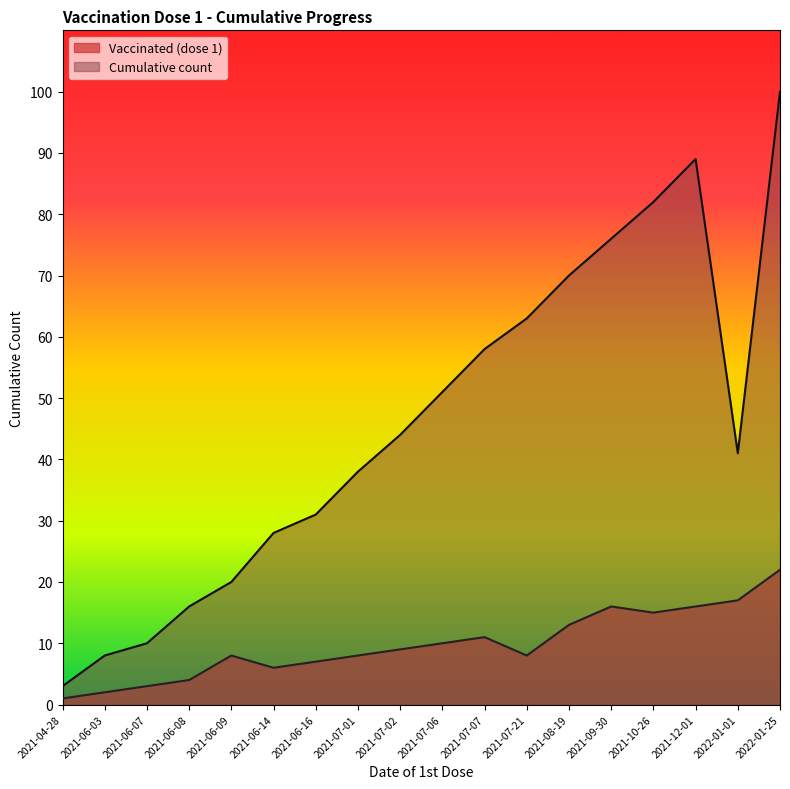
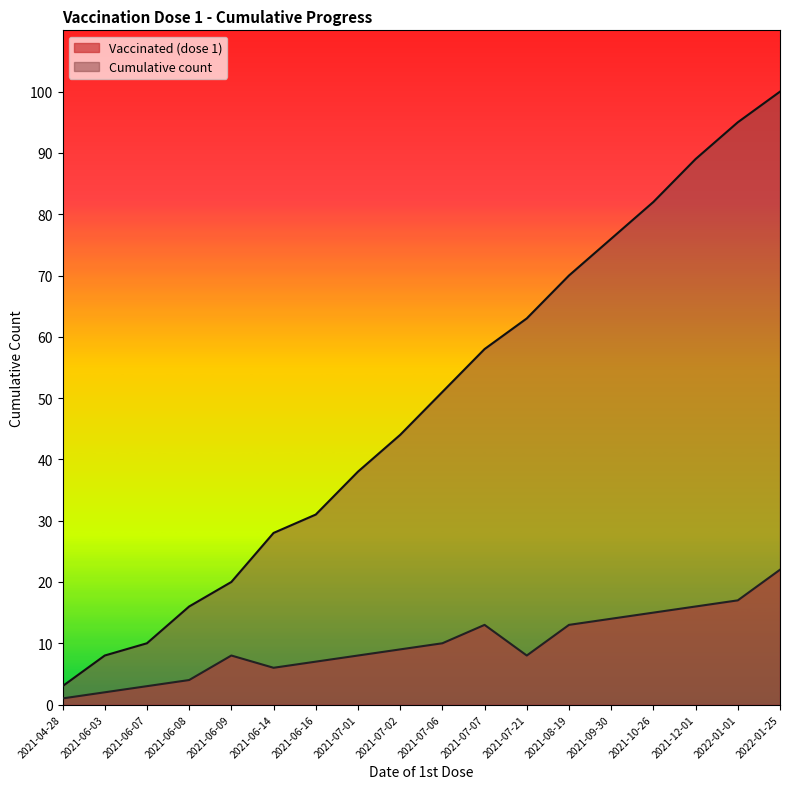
  {
    "Vaccinated (dose 1)": {
      "2021-04-28": 1,
      "2021-06-03": 2,
      "2021-06-07": 3,
      "2021-06-08": 4,
      "2021-06-09": 8,
      "2021-06-14": 6,
      "2021-06-16": 7,
      "2021-07-01": 8,
      "2021-07-02": 9,
      "2021-07-06": 10,
-     "2021-07-07": 11,
+     "2021-07-07": 13,
      "2021-07-21": 8,
      "2021-08-19": 13,
-     "2021-09-30": 16,
+     "2021-09-30": 14,
      "2021-10-26": 15,
      "2021-12-01": 16,
      "2022-01-01": 17,
      "2022-01-25": 22
    },
    "Cumulative count": {
      "2021-04-28": 3,
      "2021-06-03": 8,
      "2021-06-07": 10,
      "2021-06-08": 16,
      "2021-06-09": 20,
      "2021-06-14": 28,
      "2021-06-16": 31,
      "2021-07-01": 38,
      "2021-07-02": 44,
      "2021-07-06": 51,
      "2021-07-07": 58,
      "2021-07-21": 63,
      "2021-08-19": 70,
      "2021-09-30": 76,
      "2021-10-26": 82,
      "2021-12-01": 89,
-     "2022-01-01": 41,
+     "2022-01-01": 95,
      "2022-01-25": 100
    }
  }
